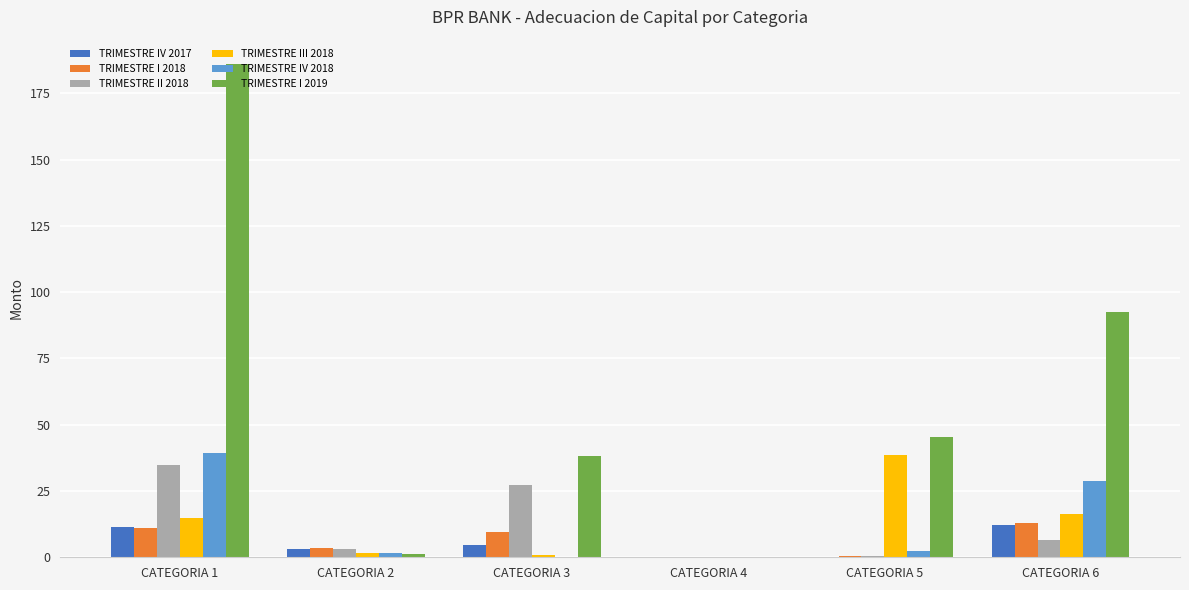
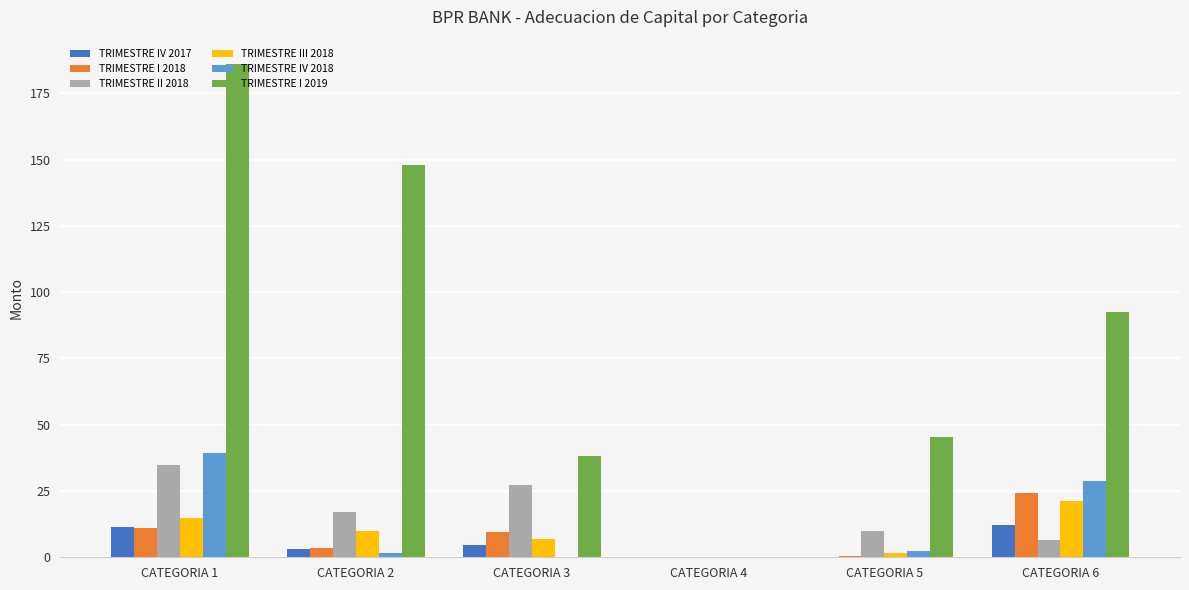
  {
    "TRIMESTRE I 2018": {
      "CATEGORIA 1": 11,
      "CATEGORIA 2": 4,
      "CATEGORIA 3": 9,
      "CATEGORIA 4": 0,
-     "CATEGORIA 6": 13
+     "CATEGORIA 6": 24
    },
    "TRIMESTRE II 2018": {
      "CATEGORIA 1": 35,
-     "CATEGORIA 2": 3,
+     "CATEGORIA 2": 17,
      "CATEGORIA 3": 27,
      "CATEGORIA 4": 0,
-     "CATEGORIA 5": 1,
+     "CATEGORIA 5": 10,
      "CATEGORIA 6": 7
    },
    "TRIMESTRE III 2018": {
      "CATEGORIA 1": 15,
-     "CATEGORIA 2": 2,
-     "CATEGORIA 3": 1,
+     "CATEGORIA 2": 10,
+     "CATEGORIA 3": 7,
      "CATEGORIA 4": 0,
-     "CATEGORIA 5": 39,
-     "CATEGORIA 6": 16
+     "CATEGORIA 5": 1,
+     "CATEGORIA 6": 21
    },
    "TRIMESTRE I 2019": {
      "CATEGORIA 1": 186,
-     "CATEGORIA 2": 1,
+     "CATEGORIA 2": 148,
      "CATEGORIA 3": 38,
      "CATEGORIA 4": 0,
      "CATEGORIA 5": 45,
      "CATEGORIA 6": 92
    }
  }
